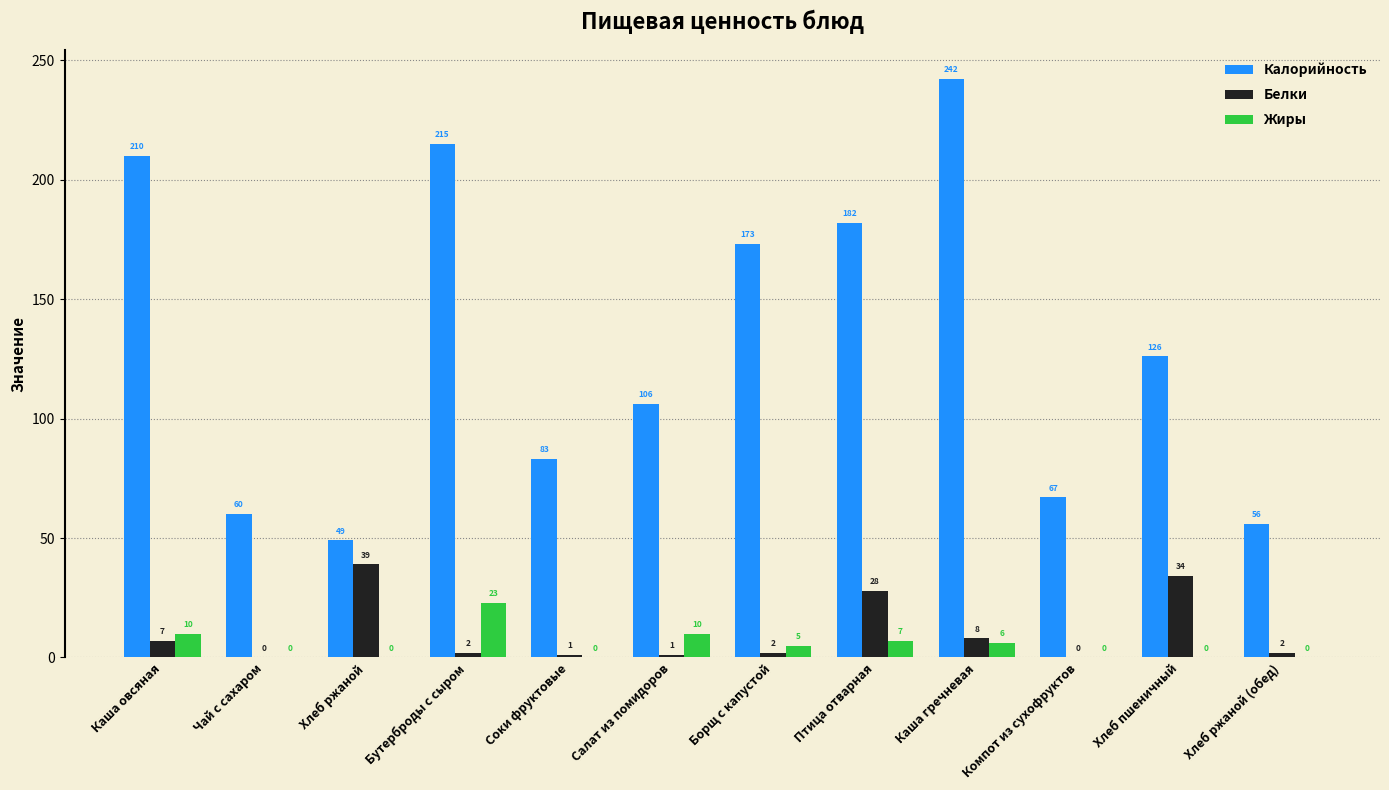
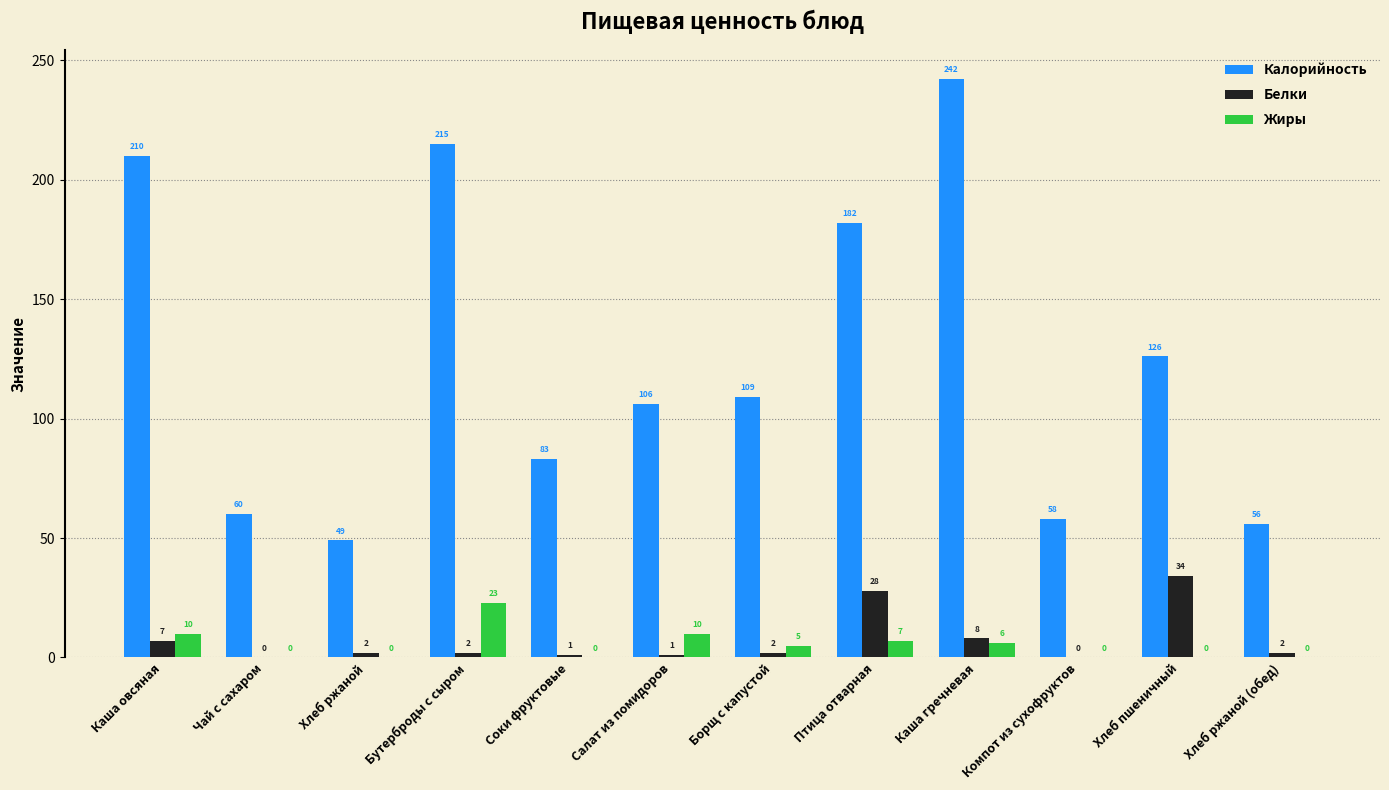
  {
    "Калорийность": {
      "Каша овсяная": 210,
      "Чай с сахаром": 60,
      "Хлеб ржаной": 49,
      "Бутерброды с сыром": 215,
      "Соки фруктовые": 83,
      "Салат из помидоров": 106,
-     "Борщ с капустой": 173,
+     "Борщ с капустой": 109,
      "Птица отварная": 182,
      "Каша гречневая": 242,
-     "Компот из сухофруктов": 67,
+     "Компот из сухофруктов": 58,
      "Хлеб пшеничный": 126,
      "Хлеб ржаной (обед)": 56
    },
    "Белки": {
      "Каша овсяная": 7,
      "Чай с сахаром": 0,
-     "Хлеб ржаной": 39,
+     "Хлеб ржаной": 2,
      "Бутерброды с сыром": 2,
      "Соки фруктовые": 1,
      "Салат из помидоров": 1,
      "Борщ с капустой": 2,
      "Птица отварная": 28,
      "Каша гречневая": 8,
      "Компот из сухофруктов": 0,
      "Хлеб пшеничный": 34,
      "Хлеб ржаной (обед)": 2
    },
    "Жиры": {
      "Каша овсяная": 10,
      "Чай с сахаром": 0,
      "Хлеб ржаной": 0,
      "Бутерброды с сыром": 23,
      "Соки фруктовые": 0,
      "Салат из помидоров": 10,
      "Борщ с капустой": 5,
      "Птица отварная": 7,
      "Каша гречневая": 6,
      "Компот из сухофруктов": 0,
      "Хлеб пшеничный": 0,
      "Хлеб ржаной (обед)": 0
    }
  }
